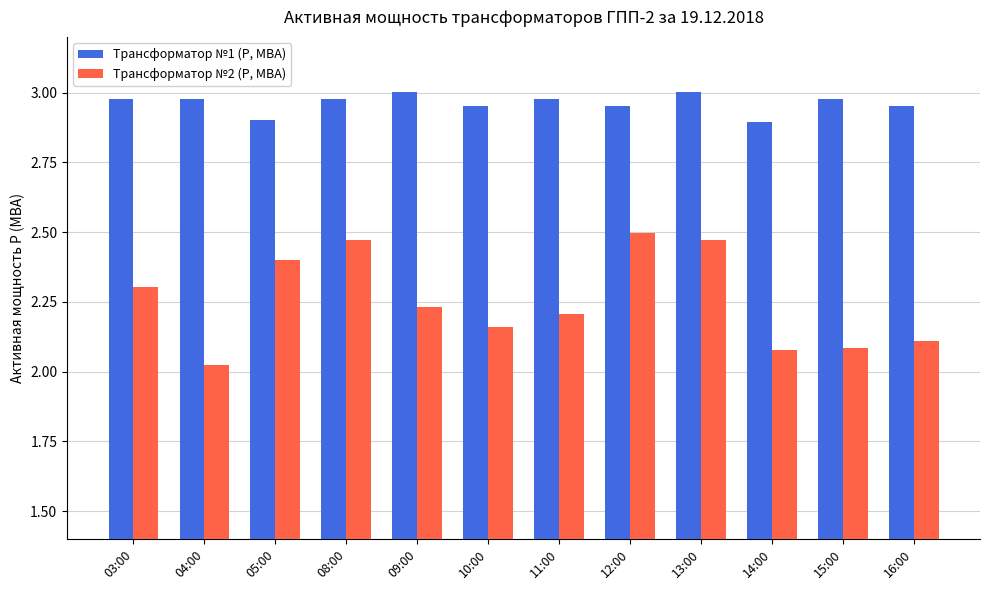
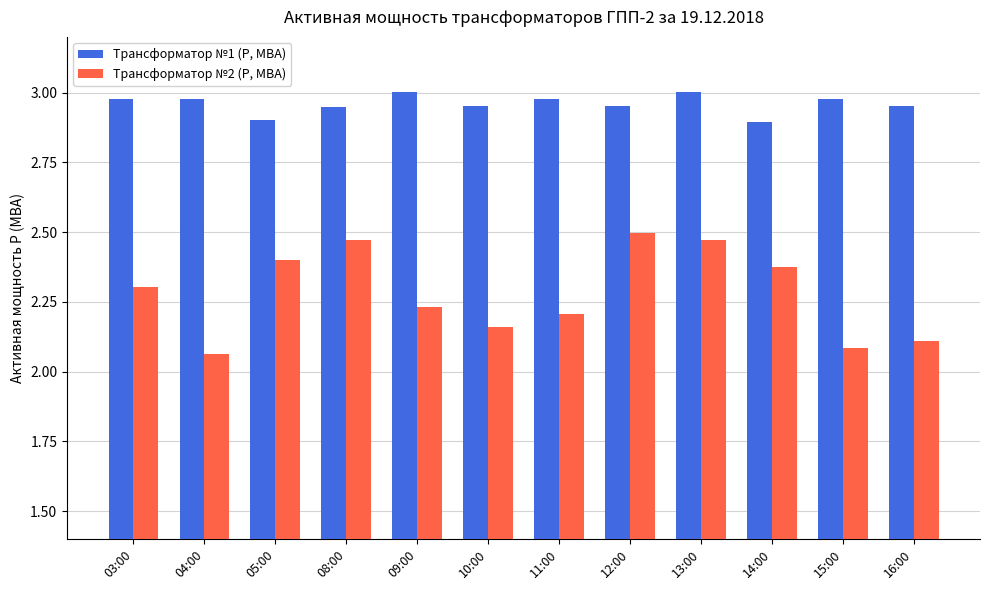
  {
    "Трансформатор №1 (P, МВА)": {
      "03:00": 2.98,
      "04:00": 2.98,
      "05:00": 2.90,
-     "08:00": 2.98,
+     "08:00": 2.95,
      "09:00": 3.00,
      "10:00": 2.95,
      "11:00": 2.98,
      "12:00": 2.95,
      "13:00": 3.00,
      "14:00": 2.89,
      "15:00": 2.98,
      "16:00": 2.95
    },
    "Трансформатор №2 (P, МВА)": {
      "03:00": 2.30,
-     "04:00": 2.02,
+     "04:00": 2.06,
      "05:00": 2.40,
      "08:00": 2.47,
      "09:00": 2.23,
      "10:00": 2.16,
      "11:00": 2.21,
      "12:00": 2.50,
      "13:00": 2.47,
-     "14:00": 2.08,
+     "14:00": 2.38,
      "15:00": 2.09,
      "16:00": 2.11
    }
  }
